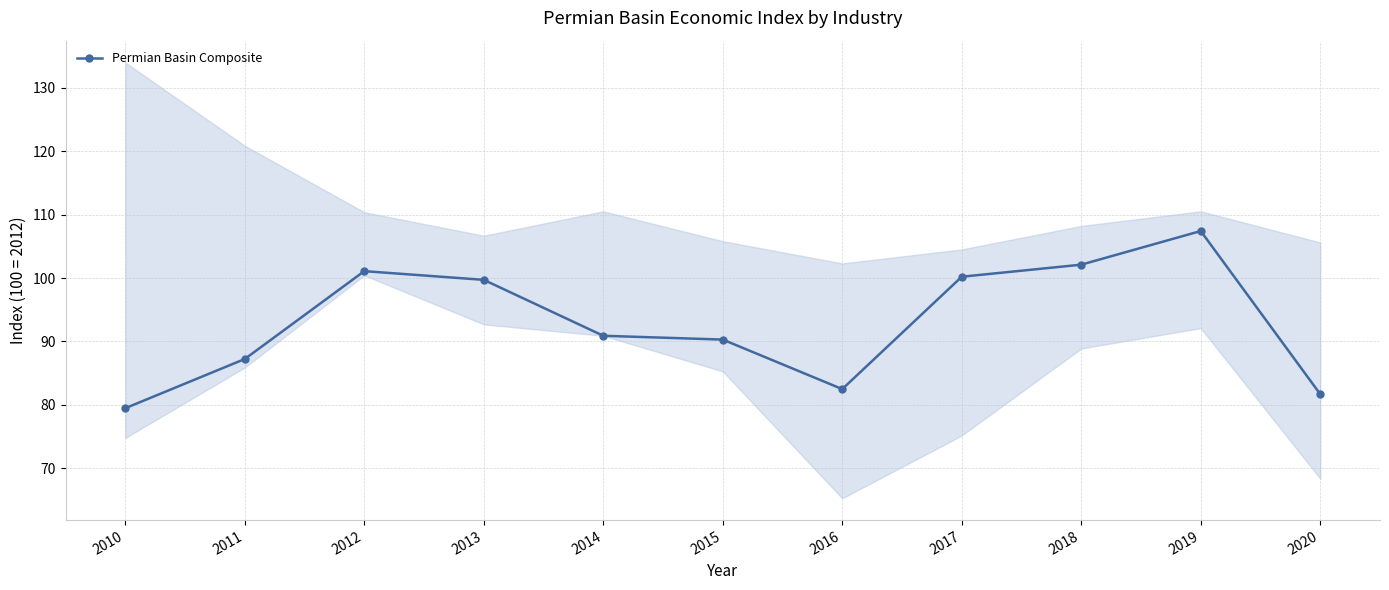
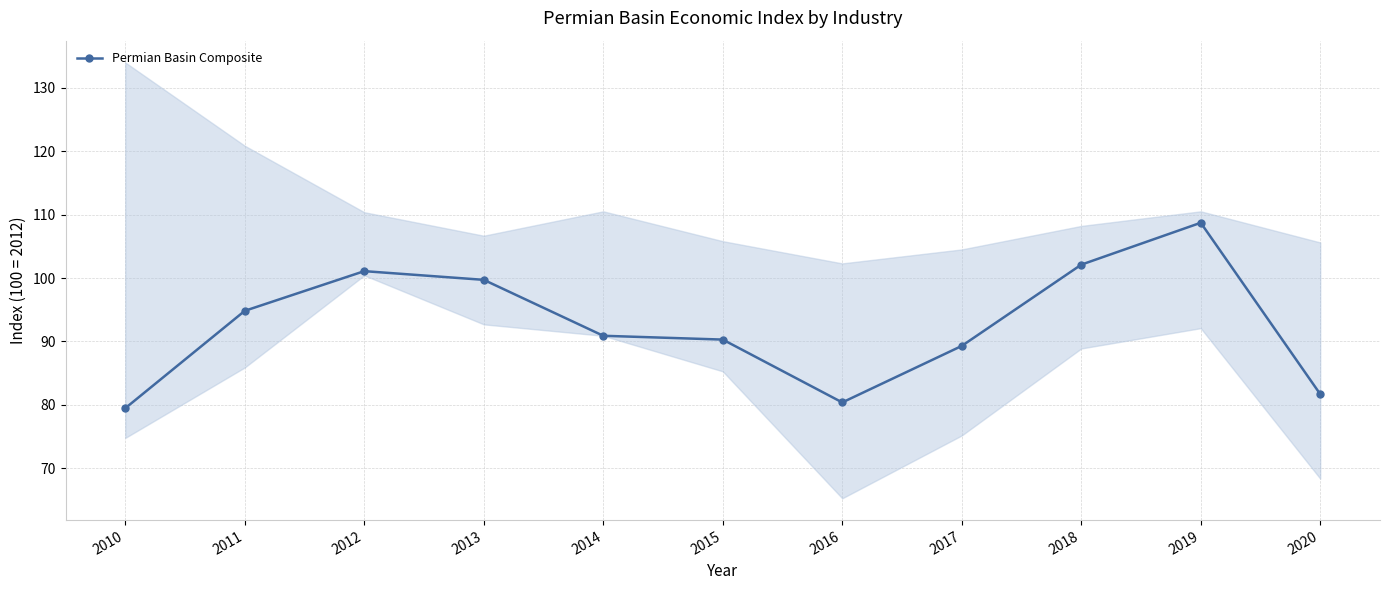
  {
    "Permian Basin Composite": {
      "2010": 79,
-     "2011": 87,
+     "2011": 95,
      "2012": 101,
      "2013": 100,
      "2014": 91,
      "2015": 90,
-     "2016": 83,
-     "2017": 100,
+     "2016": 80,
+     "2017": 89,
      "2018": 102,
-     "2019": 107,
+     "2019": 109,
      "2020": 82
    }
  }
